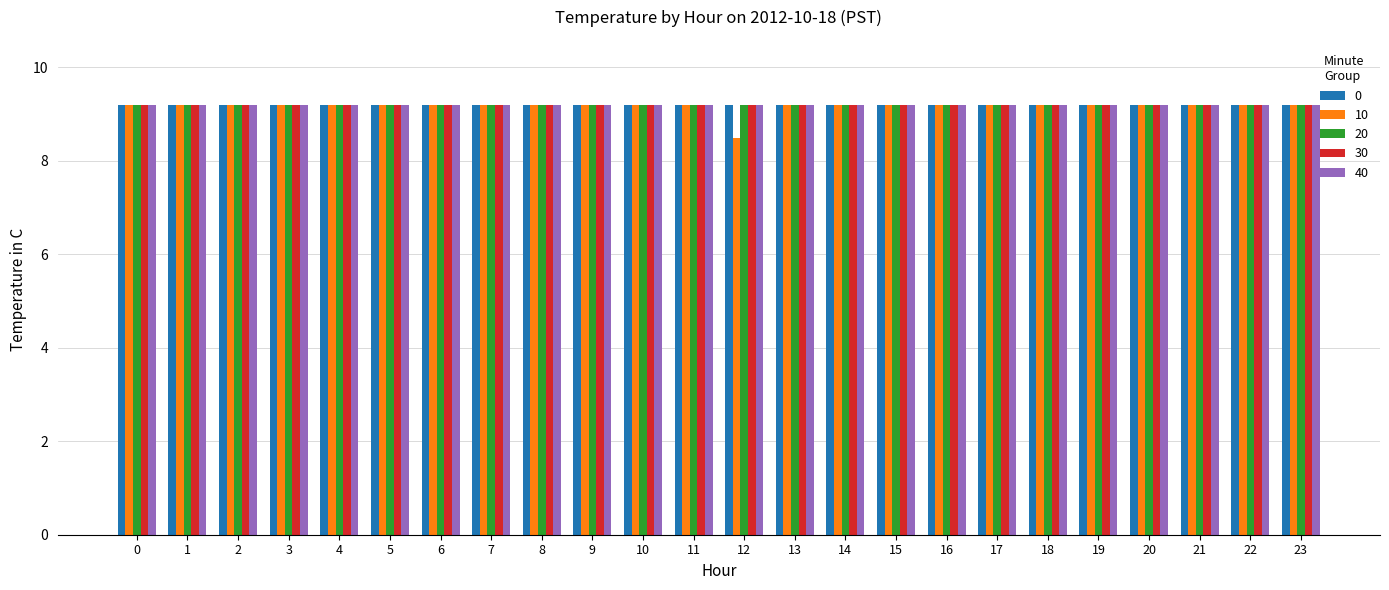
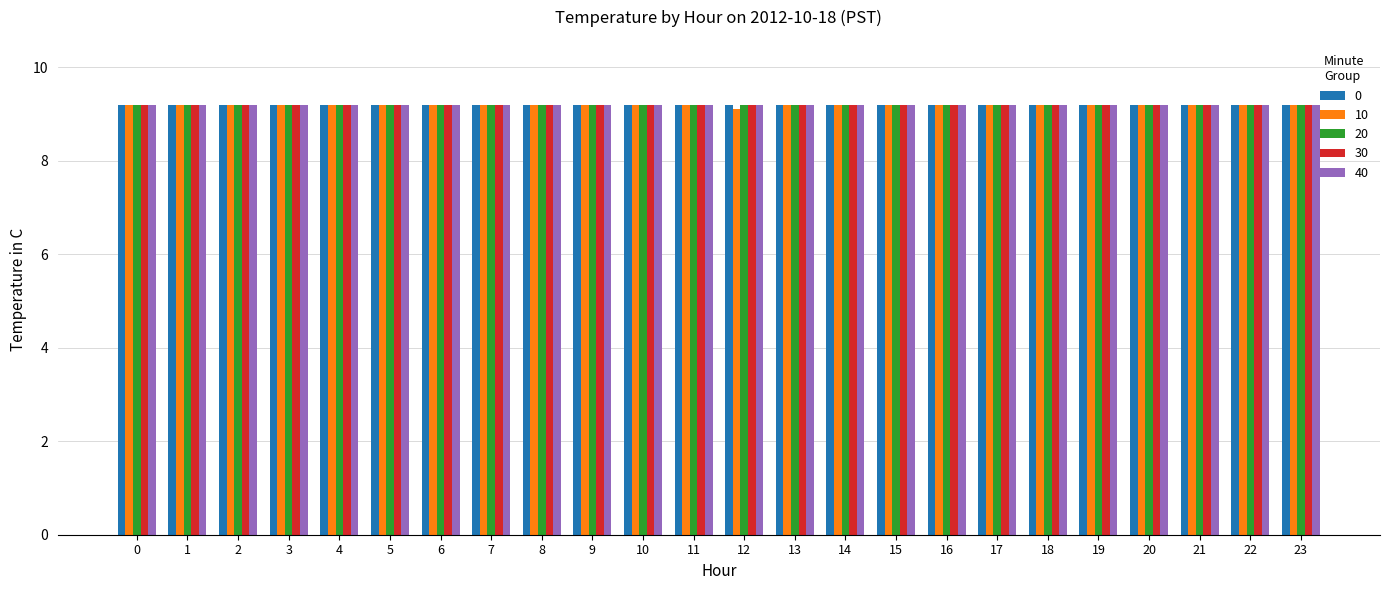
  {
    "0": {
      "0": 9.2,
      "1": 9.2,
      "2": 9.2,
      "3": 9.2,
      "4": 9.2,
      "5": 9.2,
      "6": 9.2,
      "7": 9.2,
      "8": 9.2,
      "9": 9.2,
      "10": 9.2,
      "11": 9.2,
      "12": 9.2,
      "13": 9.2,
      "14": 9.2,
      "15": 9.2,
      "16": 9.2,
      "17": 9.2,
      "18": 9.2,
      "19": 9.2,
      "20": 9.2,
      "21": 9.2,
      "22": 9.2,
      "23": 9.2
    },
    "10": {
      "0": 9.2,
      "1": 9.2,
      "2": 9.2,
      "3": 9.2,
      "4": 9.2,
      "5": 9.2,
      "6": 9.2,
      "7": 9.2,
      "8": 9.2,
      "9": 9.2,
      "10": 9.2,
      "11": 9.2,
-     "12": 8.5,
+     "12": 9.1,
      "13": 9.2,
      "14": 9.2,
      "15": 9.2,
      "16": 9.2,
      "17": 9.2,
      "18": 9.2,
      "19": 9.2,
      "20": 9.2,
      "21": 9.2,
      "22": 9.2,
      "23": 9.2
    },
    "20": {
      "0": 9.2,
      "1": 9.2,
      "2": 9.2,
      "3": 9.2,
      "4": 9.2,
      "5": 9.2,
      "6": 9.2,
      "7": 9.2,
      "8": 9.2,
      "9": 9.2,
      "10": 9.2,
      "11": 9.2,
      "12": 9.2,
      "13": 9.2,
      "14": 9.2,
      "15": 9.2,
      "16": 9.2,
      "17": 9.2,
      "18": 9.2,
      "19": 9.2,
      "20": 9.2,
      "21": 9.2,
      "22": 9.2,
      "23": 9.2
    },
    "30": {
      "0": 9.2,
      "1": 9.2,
      "2": 9.2,
      "3": 9.2,
      "4": 9.2,
      "5": 9.2,
      "6": 9.2,
      "7": 9.2,
      "8": 9.2,
      "9": 9.2,
      "10": 9.2,
      "11": 9.2,
      "12": 9.2,
      "13": 9.2,
      "14": 9.2,
      "15": 9.2,
      "16": 9.2,
      "17": 9.2,
      "18": 9.2,
      "19": 9.2,
      "20": 9.2,
      "21": 9.2,
      "22": 9.2,
      "23": 9.2
    },
    "40": {
      "0": 9.2,
      "1": 9.2,
      "2": 9.2,
      "3": 9.2,
      "4": 9.2,
      "5": 9.2,
      "6": 9.2,
      "7": 9.2,
      "8": 9.2,
      "9": 9.2,
      "10": 9.2,
      "11": 9.2,
      "12": 9.2,
      "13": 9.2,
      "14": 9.2,
      "15": 9.2,
      "16": 9.2,
      "17": 9.2,
      "18": 9.2,
      "19": 9.2,
      "20": 9.2,
      "21": 9.2,
      "22": 9.2,
      "23": 9.2
    }
  }
